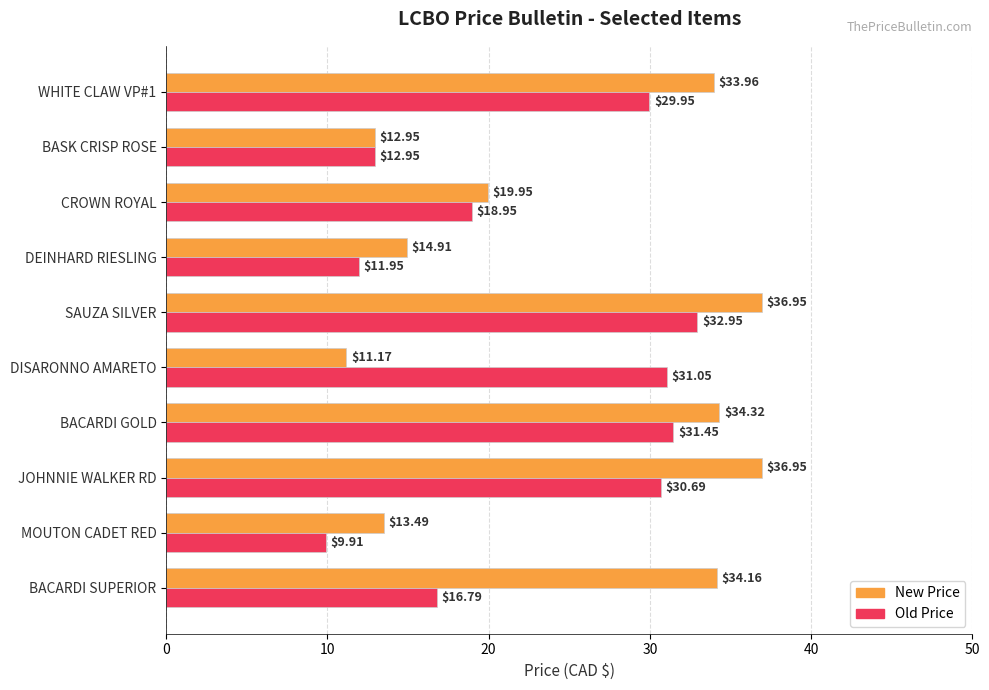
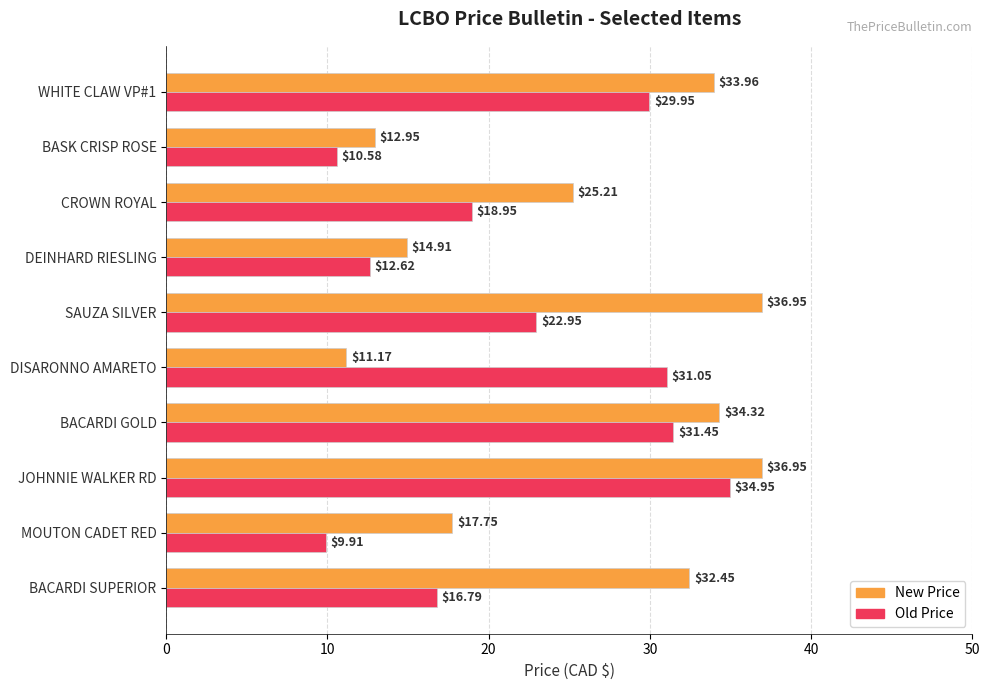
  {
    "New Price": {
      "WHITE CLAW VP#1": "$33.96",
      "BASK CRISP ROSE": "$12.95",
-     "CROWN ROYAL": "$19.95",
+     "CROWN ROYAL": "$25.21",
      "DEINHARD RIESLING": "$14.91",
      "SAUZA SILVER": "$36.95",
      "DISARONNO AMARETO": "$11.17",
      "BACARDI GOLD": "$34.32",
      "JOHNNIE WALKER RD": "$36.95",
-     "MOUTON CADET RED": "$13.49",
-     "BACARDI SUPERIOR": "$34.16"
+     "MOUTON CADET RED": "$17.75",
+     "BACARDI SUPERIOR": "$32.45"
    },
    "Old Price": {
      "WHITE CLAW VP#1": "$29.95",
-     "BASK CRISP ROSE": "$12.95",
+     "BASK CRISP ROSE": "$10.58",
      "CROWN ROYAL": "$18.95",
-     "DEINHARD RIESLING": "$11.95",
-     "SAUZA SILVER": "$32.95",
+     "DEINHARD RIESLING": "$12.62",
+     "SAUZA SILVER": "$22.95",
      "DISARONNO AMARETO": "$31.05",
      "BACARDI GOLD": "$31.45",
-     "JOHNNIE WALKER RD": "$30.69",
+     "JOHNNIE WALKER RD": "$34.95",
      "MOUTON CADET RED": "$9.91",
      "BACARDI SUPERIOR": "$16.79"
    }
  }
